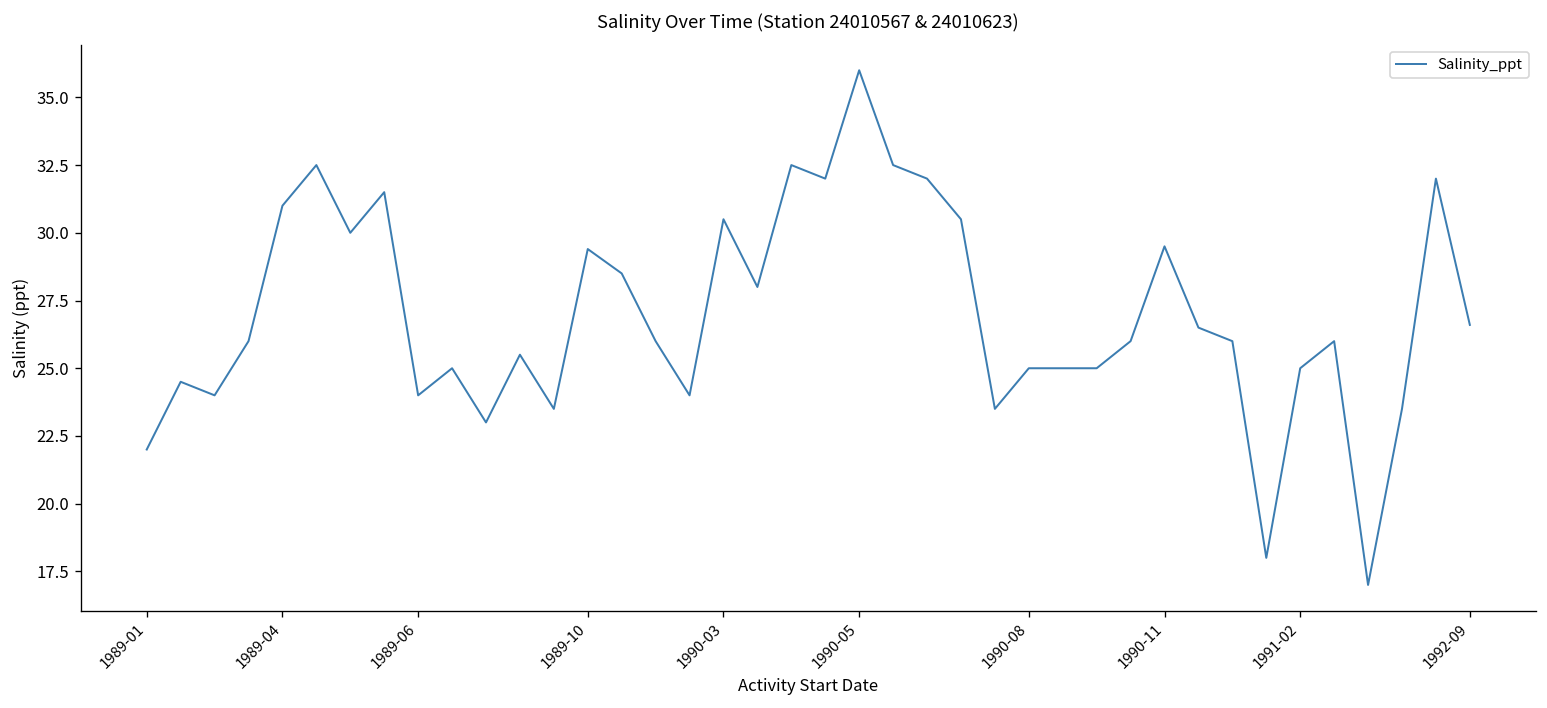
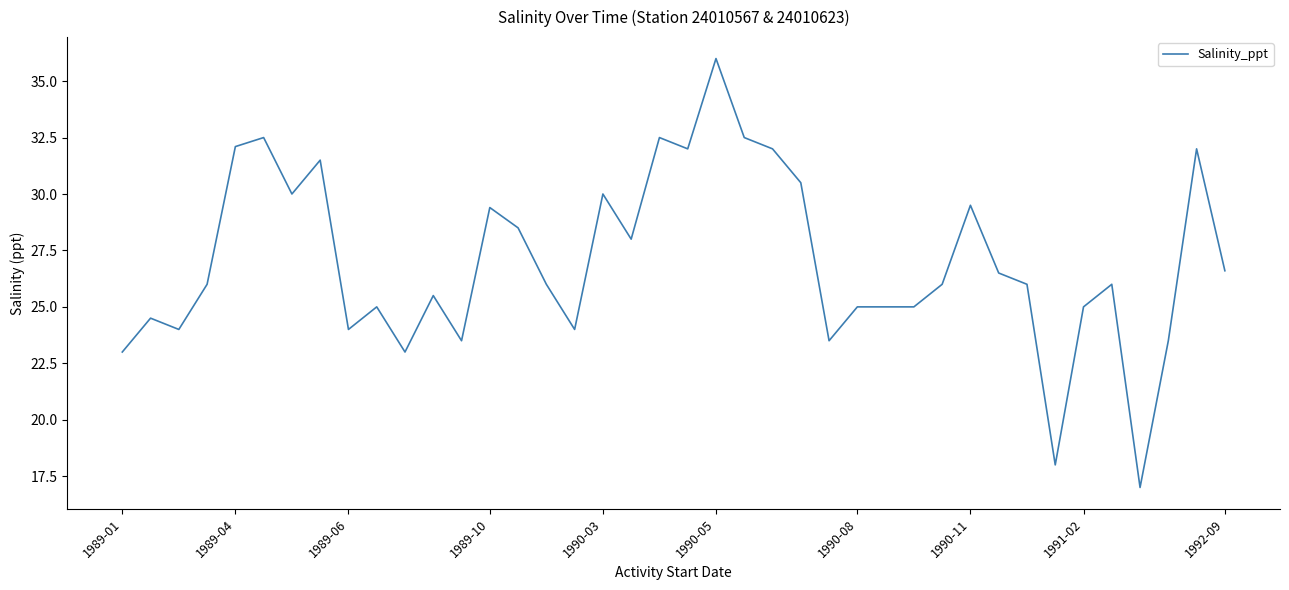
  {
-   "1989-01": 22,
-   "1989-04": 31.0,
+   "1989-01": 23,
+   "1989-04": 32.1,
    "1989-06": 24.0,
    "1989-10": 29.4,
-   "1990-03": 30.5,
+   "1990-03": 30.0,
    "1990-05": 36.0,
    "1990-08": 25.0,
    "1990-11": 29.5,
    "1991-02": 25.0,
    "1992-09": 26.6
  }
